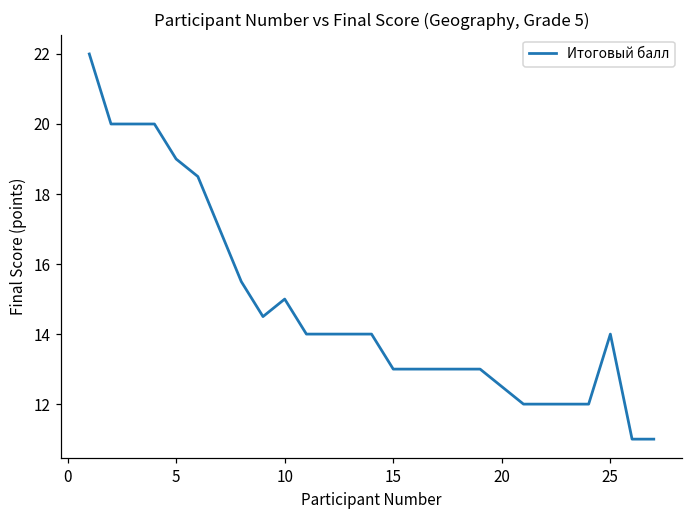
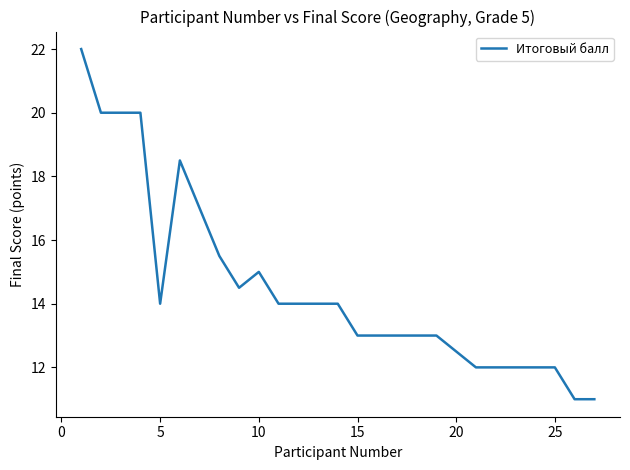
  {
-   "5": 19,
+   "5": 14,
    "10": 15,
    "15": 13,
    "20": 12.5,
-   "25": 14
+   "25": 12
  }
